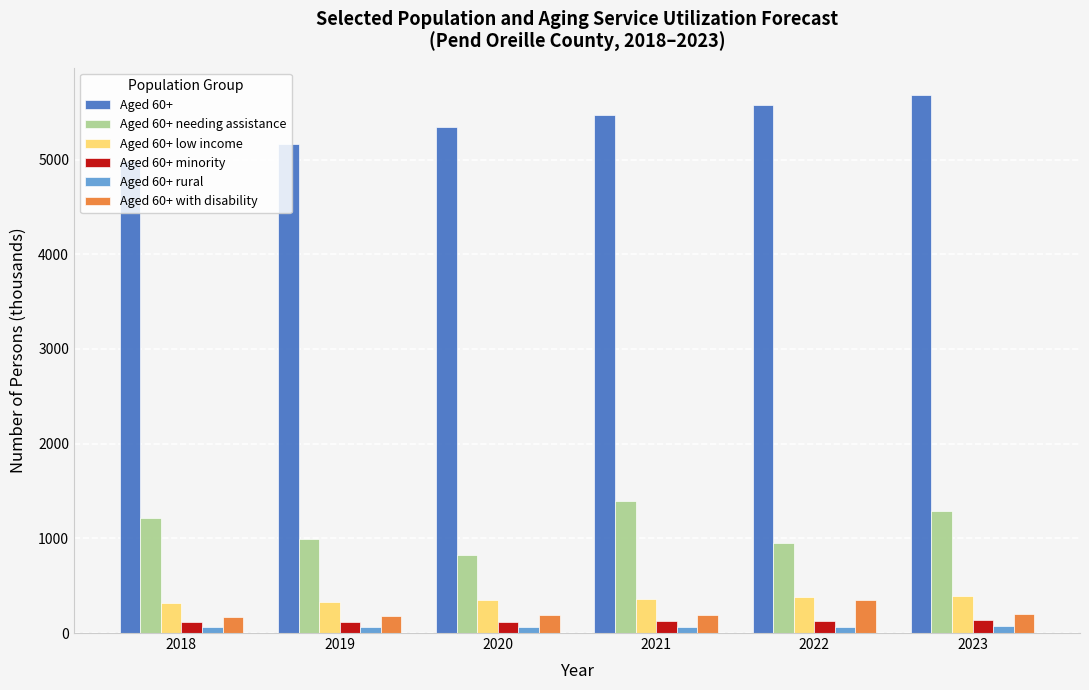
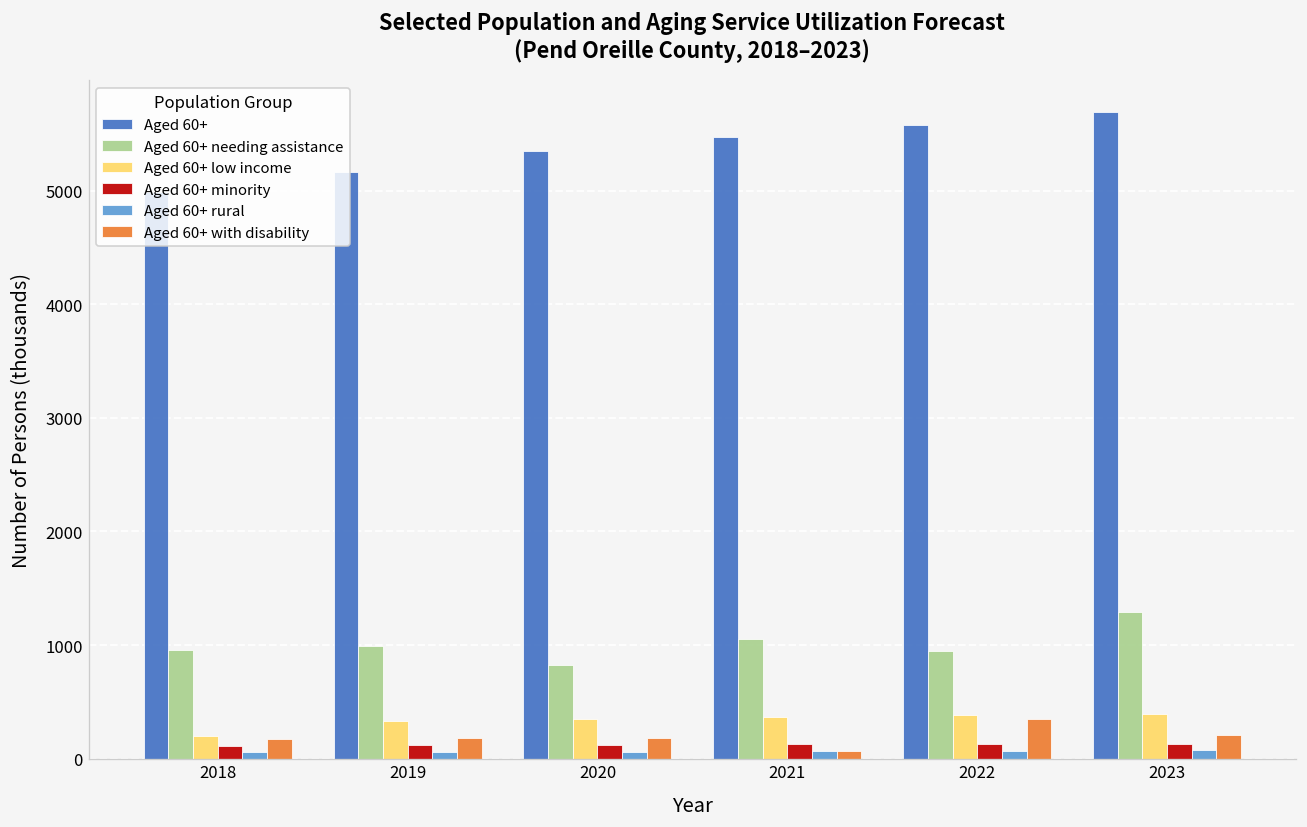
  {
    "Aged 60+ needing assistance": {
-     "2018": 1200,
+     "2018": 1000,
      "2019": 1000,
      "2020": 800,
-     "2021": 1400,
+     "2021": 1100,
      "2022": 1000,
      "2023": 1300
    },
    "Aged 60+ low income": {
-     "2018": 300,
+     "2018": 200,
      "2019": 300,
      "2020": 300,
      "2021": 400,
      "2022": 400,
      "2023": 400
    },
    "Aged 60+ minority": {
      "2018": 100,
      "2019": 100,
      "2020": 100,
      "2021": 100,
      "2022": 100,
      "2023": 100
    },
    "Aged 60+ with disability": {
      "2018": 200,
      "2019": 200,
      "2020": 200,
-     "2021": 200,
+     "2021": 100,
      "2022": 400,
      "2023": 200
    }
  }
